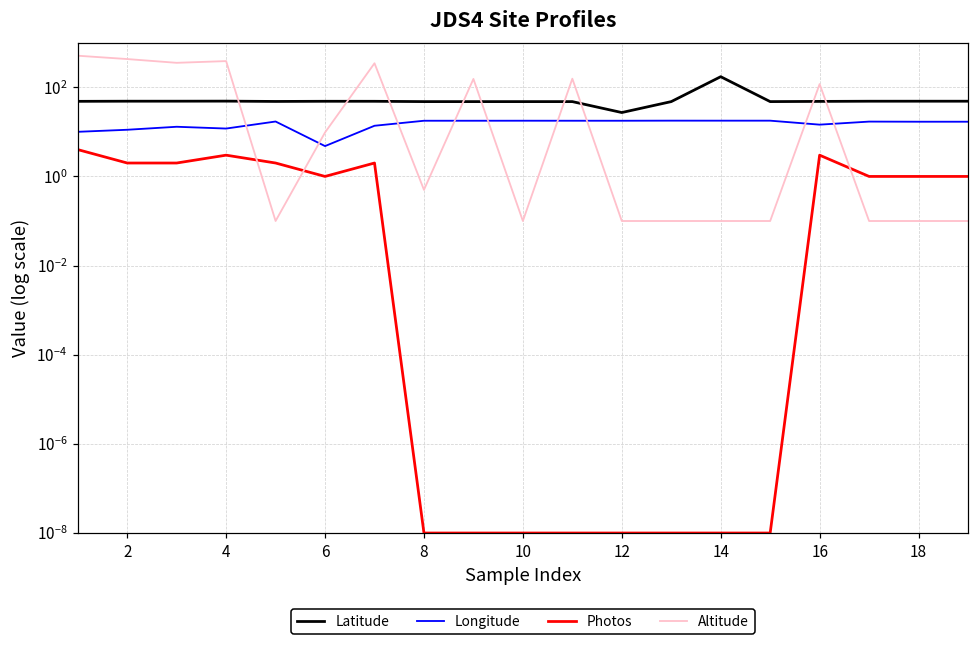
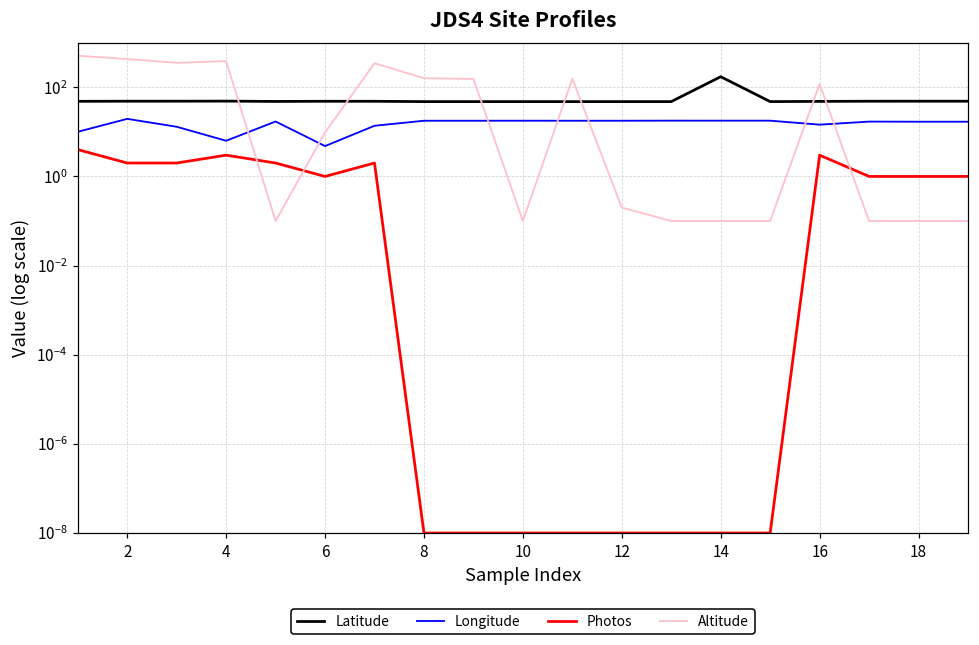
  {
    "Latitude": {
      "2": 50,
      "4": 50,
      "6": 50,
      "8": 50,
      "10": 50,
-     "12": 30,
+     "12": 50,
      "14": 170,
      "16": 50,
      "18": 50
    },
    "Longitude": {
-     "2": 11,
-     "4": 12,
+     "2": 20,
+     "4": 6,
      "6": 5,
      "8": 20,
      "10": 20,
      "12": 20,
      "14": 20,
      "16": 15,
      "18": 17
    },
    "Photos": {
      "2": 2,
      "4": 3,
      "6": 1.0,
      "8": 0.000000010,
      "10": 0.000000010,
      "12": 0.000000010,
      "14": 0.000000010,
      "16": 3,
      "18": 1.0
    },
    "Altitude": {
      "2": 400,
      "4": 400,
      "6": 10,
-     "8": 0.5,
+     "8": 160,
      "10": 0.1,
-     "12": 0.1,
+     "12": 0.2,
      "14": 0.1,
      "16": 120,
      "18": 0.1
    }
  }
